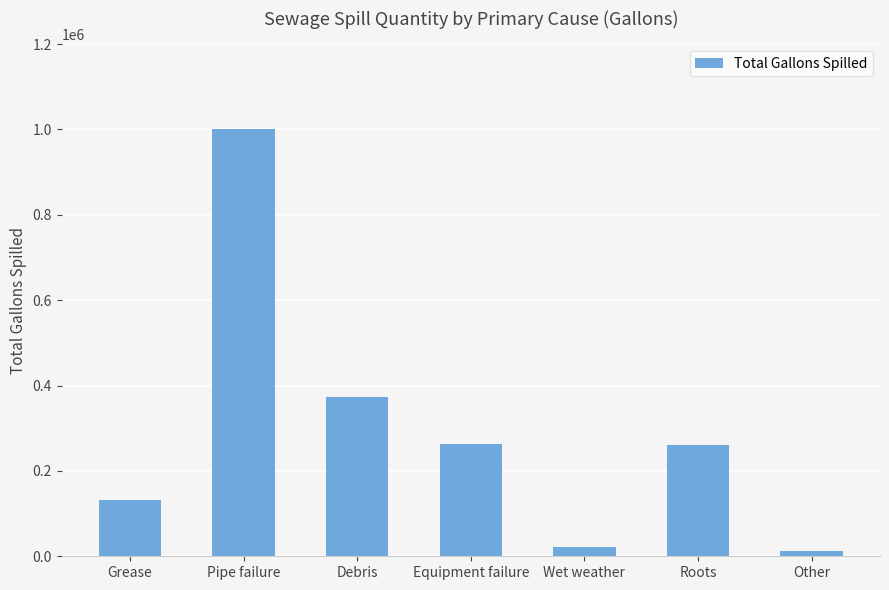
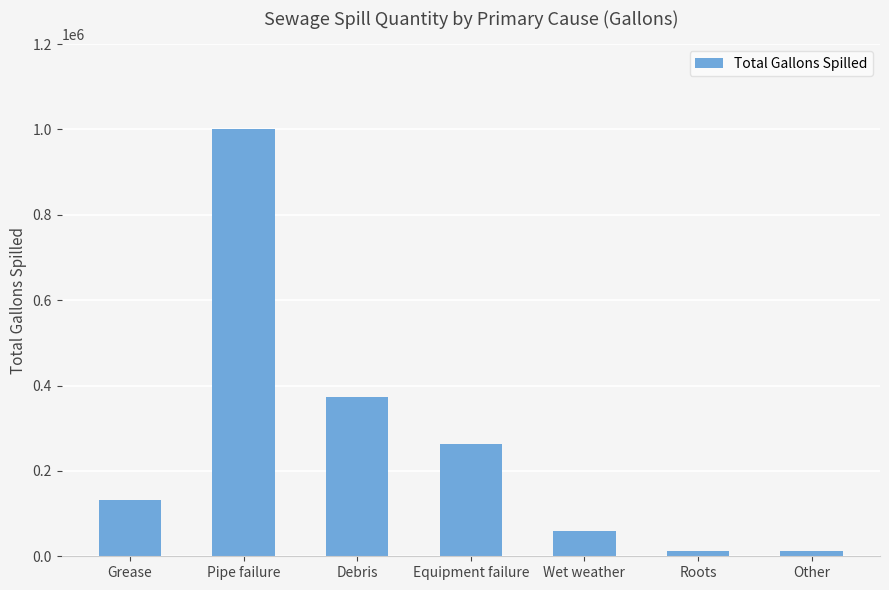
  {
    "Grease": 130000,
    "Pipe failure": 1000000,
    "Debris": 370000,
    "Equipment failure": 260000,
-   "Wet weather": 20000,
-   "Roots": 260000,
+   "Wet weather": 60000,
+   "Roots": 10000,
    "Other": 10000
  }
